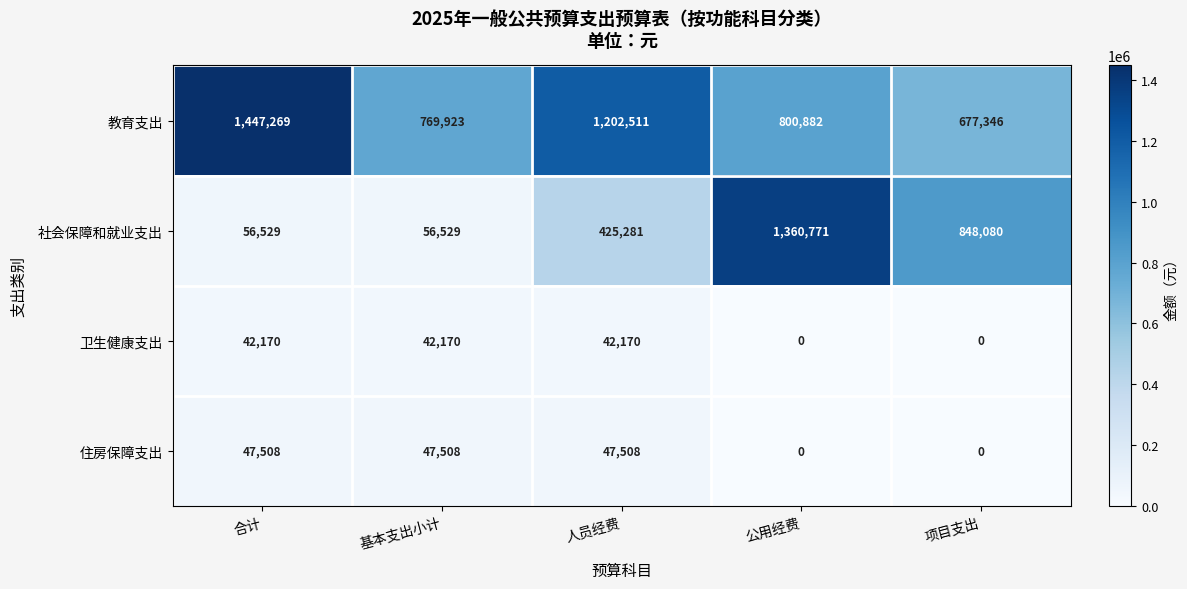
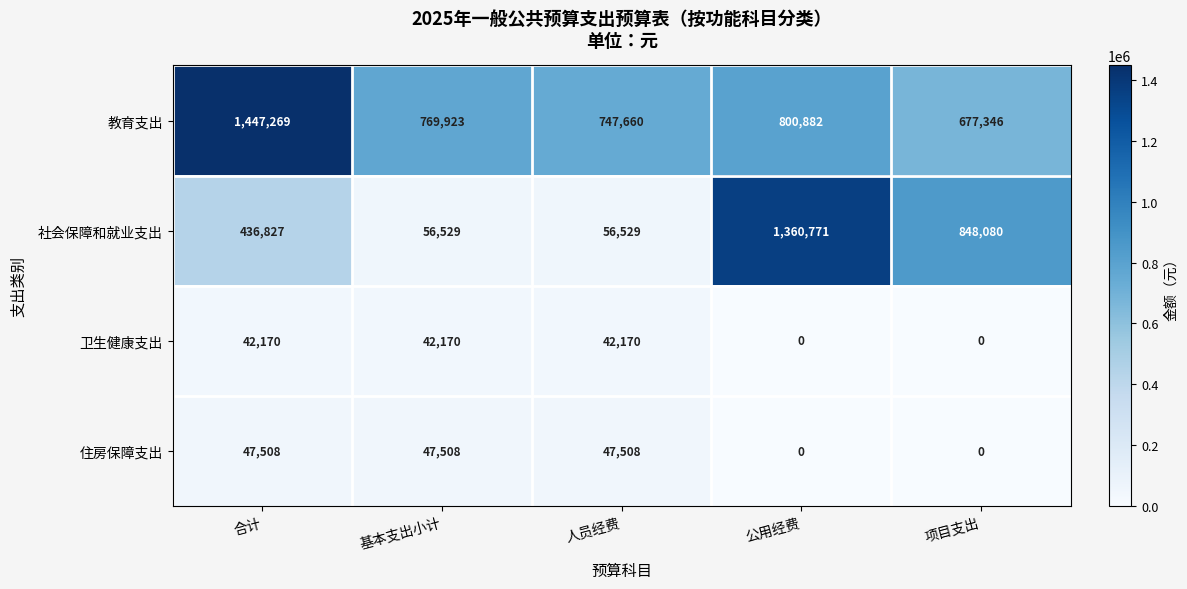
  {
    "教育支出": {
      "合计": "1,447,269",
      "基本支出小计": "769,923",
-     "人员经费": "1,202,511",
+     "人员经费": "747,660",
      "公用经费": "800,882",
      "项目支出": "677,346"
    },
    "社会保障和就业支出": {
-     "合计": "56,529",
+     "合计": "436,827",
      "基本支出小计": "56,529",
-     "人员经费": "425,281",
+     "人员经费": "56,529",
      "公用经费": "1,360,771",
      "项目支出": "848,080"
    },
    "卫生健康支出": {
      "合计": "42,170",
      "基本支出小计": "42,170",
      "人员经费": "42,170",
      "公用经费": "0",
      "项目支出": "0"
    },
    "住房保障支出": {
      "合计": "47,508",
      "基本支出小计": "47,508",
      "人员经费": "47,508",
      "公用经费": "0",
      "项目支出": "0"
    }
  }
